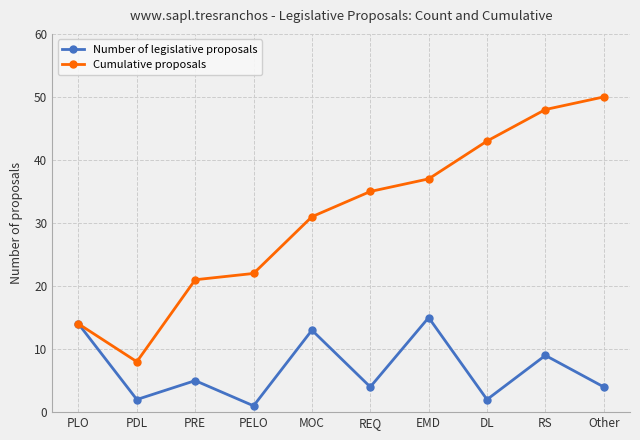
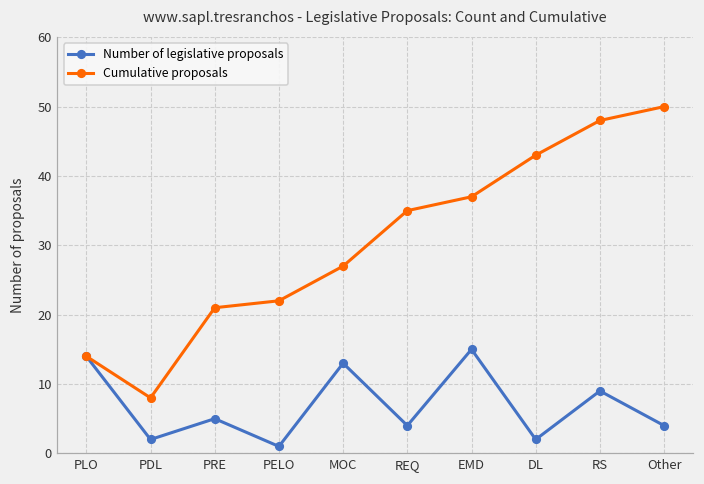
  {
    "Number of legislative proposals": {
      "PDL": 2,
      "PRE": 5,
      "PELO": 1,
      "MOC": 13,
      "REQ": 4,
      "EMD": 15,
      "DL": 2,
      "RS": 9,
      "Other": 4
    },
    "Cumulative proposals": {
      "PDL": 8,
      "PRE": 21,
      "PELO": 22,
-     "MOC": 31,
+     "MOC": 27,
      "REQ": 35,
      "EMD": 37,
      "DL": 43,
      "RS": 48,
      "Other": 50
    }
  }
